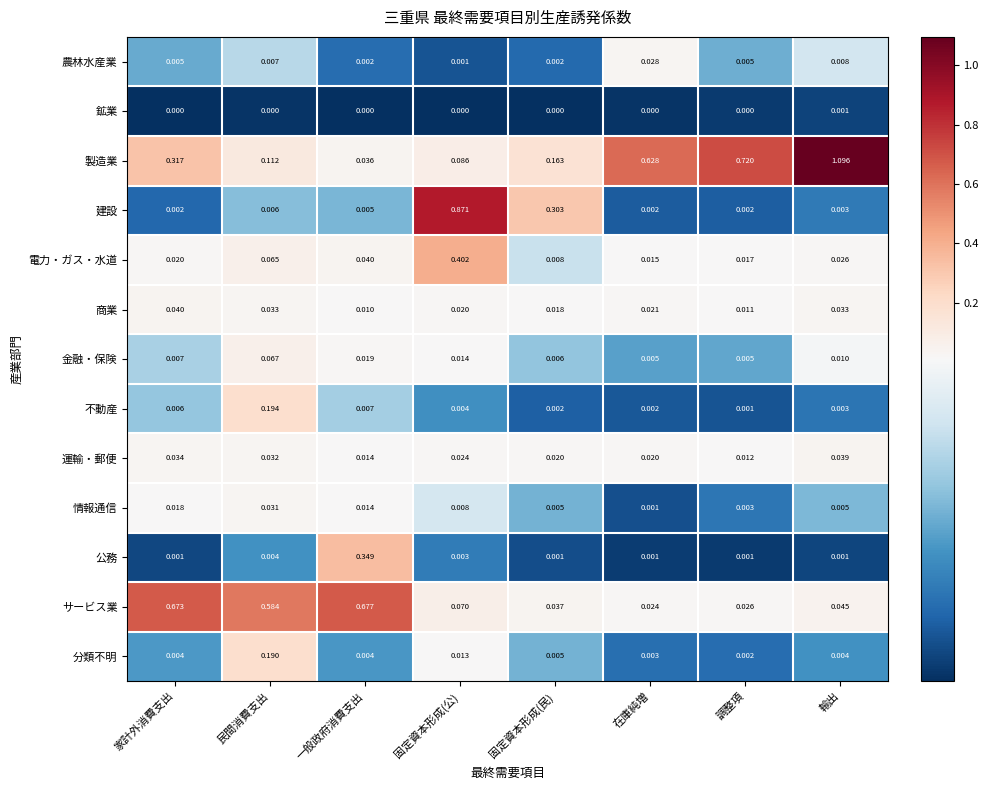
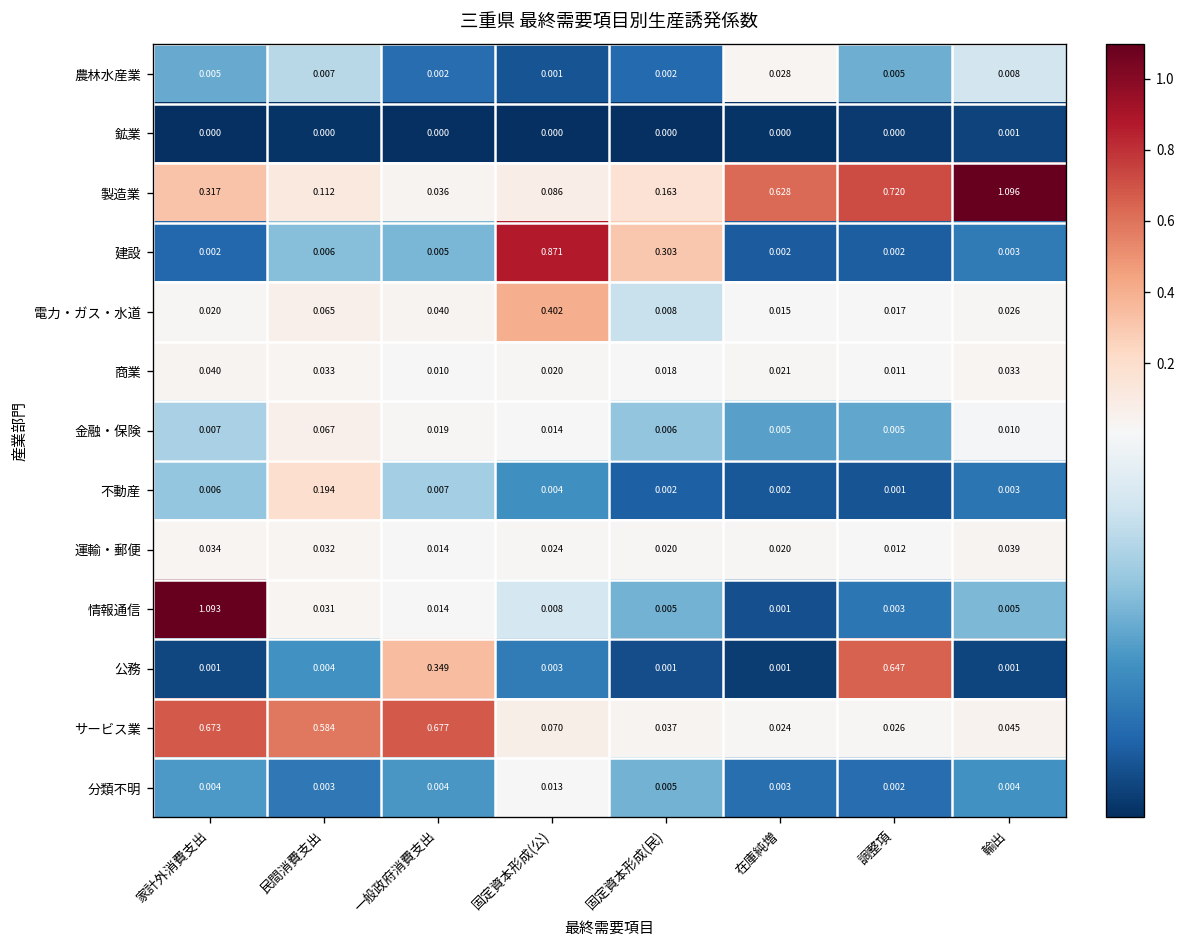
  {
    "農林水産業": {
      "家計外消費支出": 0.005,
      "民間消費支出": 0.007,
      "一般政府消費支出": 0.002,
      "固定資本形成(公)": 0.001,
      "固定資本形成(民)": 0.002,
      "在庫純増": 0.028,
      "調整項": 0.005,
      "輸出": 0.008
    },
    "鉱業": {
      "家計外消費支出": 0.000,
      "民間消費支出": 0.000,
      "一般政府消費支出": 0.000,
      "固定資本形成(公)": 0.000,
      "固定資本形成(民)": 0.000,
      "在庫純増": 0.000,
      "調整項": 0.000,
      "輸出": 0.001
    },
    "製造業": {
      "家計外消費支出": 0.317,
      "民間消費支出": 0.112,
      "一般政府消費支出": 0.036,
      "固定資本形成(公)": 0.086,
      "固定資本形成(民)": 0.163,
      "在庫純増": 0.628,
      "調整項": 0.720,
      "輸出": 1.096
    },
    "建設": {
      "家計外消費支出": 0.002,
      "民間消費支出": 0.006,
      "一般政府消費支出": 0.005,
      "固定資本形成(公)": 0.871,
      "固定資本形成(民)": 0.303,
      "在庫純増": 0.002,
      "調整項": 0.002,
      "輸出": 0.003
    },
    "電力・ガス・水道": {
      "家計外消費支出": 0.020,
      "民間消費支出": 0.065,
      "一般政府消費支出": 0.040,
      "固定資本形成(公)": 0.402,
      "固定資本形成(民)": 0.008,
      "在庫純増": 0.015,
      "調整項": 0.017,
      "輸出": 0.026
    },
    "商業": {
      "家計外消費支出": 0.040,
      "民間消費支出": 0.033,
      "一般政府消費支出": 0.010,
      "固定資本形成(公)": 0.020,
      "固定資本形成(民)": 0.018,
      "在庫純増": 0.021,
      "調整項": 0.011,
      "輸出": 0.033
    },
    "金融・保険": {
      "家計外消費支出": 0.007,
      "民間消費支出": 0.067,
      "一般政府消費支出": 0.019,
      "固定資本形成(公)": 0.014,
      "固定資本形成(民)": 0.006,
      "在庫純増": 0.005,
      "調整項": 0.005,
      "輸出": 0.010
    },
    "不動産": {
      "家計外消費支出": 0.006,
      "民間消費支出": 0.194,
      "一般政府消費支出": 0.007,
      "固定資本形成(公)": 0.004,
      "固定資本形成(民)": 0.002,
      "在庫純増": 0.002,
      "調整項": 0.001,
      "輸出": 0.003
    },
    "運輸・郵便": {
      "家計外消費支出": 0.034,
      "民間消費支出": 0.032,
      "一般政府消費支出": 0.014,
      "固定資本形成(公)": 0.024,
      "固定資本形成(民)": 0.020,
      "在庫純増": 0.020,
      "調整項": 0.012,
      "輸出": 0.039
    },
    "情報通信": {
-     "家計外消費支出": 0.018,
+     "家計外消費支出": 1.093,
      "民間消費支出": 0.031,
      "一般政府消費支出": 0.014,
      "固定資本形成(公)": 0.008,
      "固定資本形成(民)": 0.005,
      "在庫純増": 0.001,
      "調整項": 0.003,
      "輸出": 0.005
    },
    "公務": {
      "家計外消費支出": 0.001,
      "民間消費支出": 0.004,
      "一般政府消費支出": 0.349,
      "固定資本形成(公)": 0.003,
      "固定資本形成(民)": 0.001,
      "在庫純増": 0.001,
-     "調整項": 0.001,
+     "調整項": 0.647,
      "輸出": 0.001
    },
    "サービス業": {
      "家計外消費支出": 0.673,
      "民間消費支出": 0.584,
      "一般政府消費支出": 0.677,
      "固定資本形成(公)": 0.070,
      "固定資本形成(民)": 0.037,
      "在庫純増": 0.024,
      "調整項": 0.026,
      "輸出": 0.045
    },
    "分類不明": {
      "家計外消費支出": 0.004,
-     "民間消費支出": 0.190,
+     "民間消費支出": 0.003,
      "一般政府消費支出": 0.004,
      "固定資本形成(公)": 0.013,
      "固定資本形成(民)": 0.005,
      "在庫純増": 0.003,
      "調整項": 0.002,
      "輸出": 0.004
    }
  }
